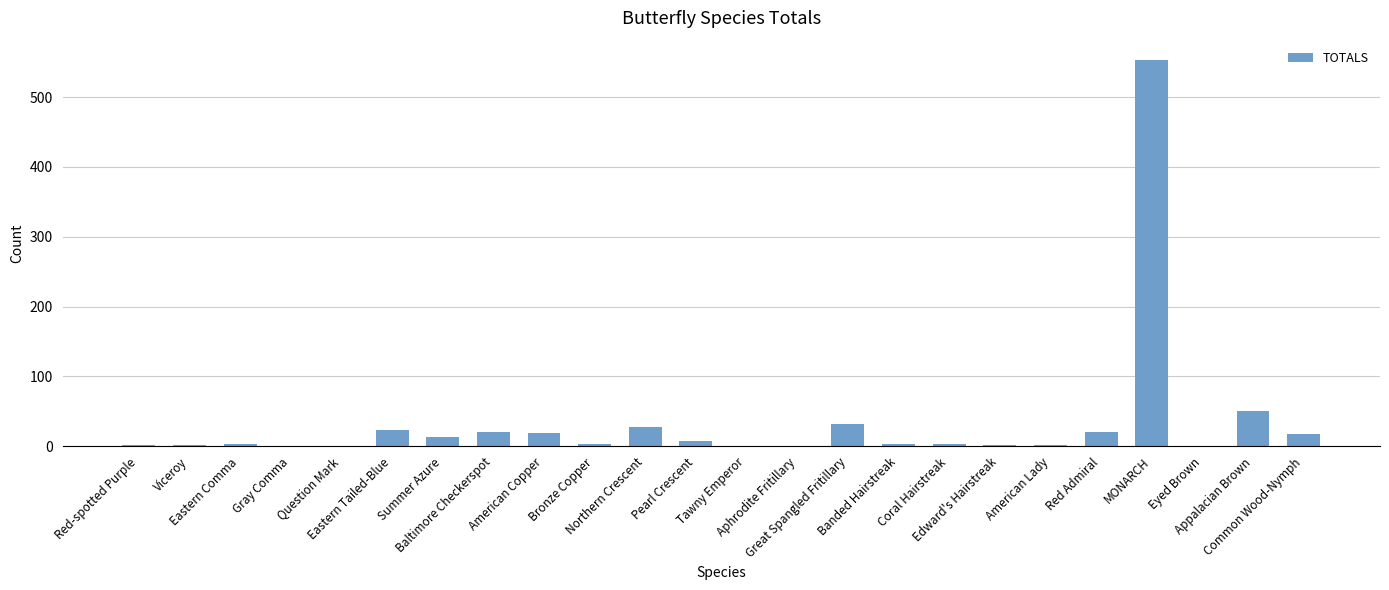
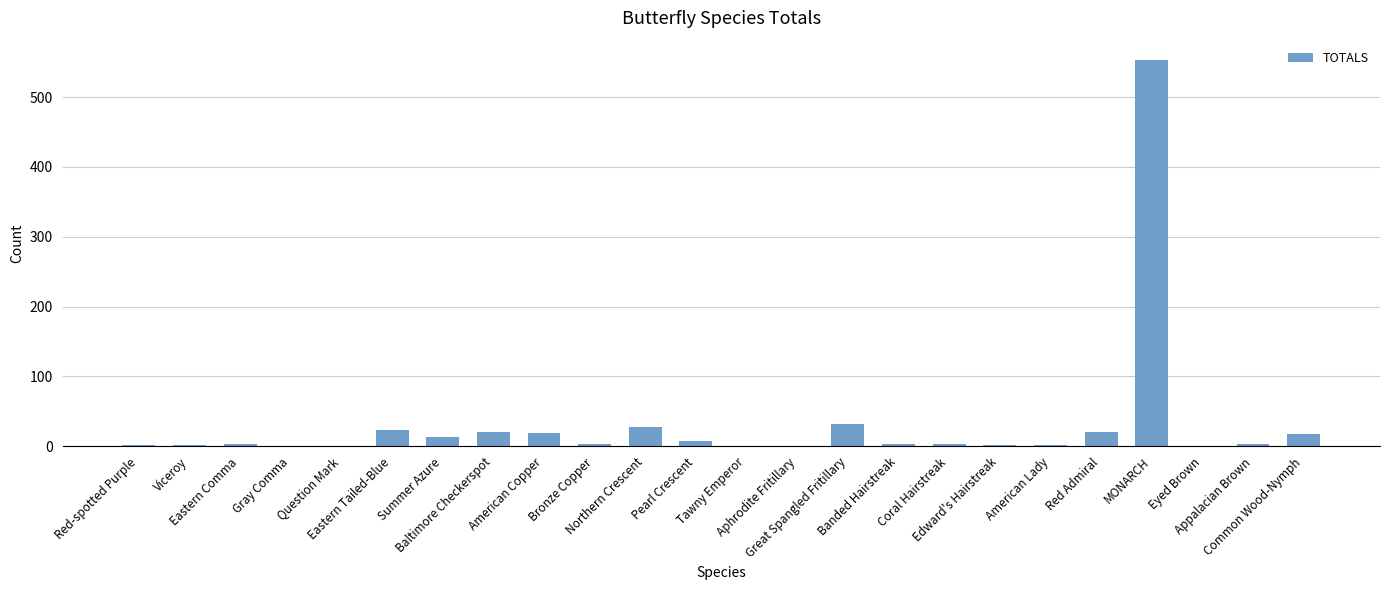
  {
    "Eastern Comma": 0,
    "Eastern Tailed-Blue": 20,
    "Summer Azure": 10,
    "Baltimore Checkerspot": 20,
    "American Copper": 20,
    "Northern Crescent": 30,
    "Pearl Crescent": 10,
    "Great Spangled Fritillary": 30,
    "Red Admiral": 20,
    "MONARCH": 550,
-   "Appalacian Brown": 50,
+   "Appalacian Brown": 0,
    "Common Wood-Nymph": 20
  }
